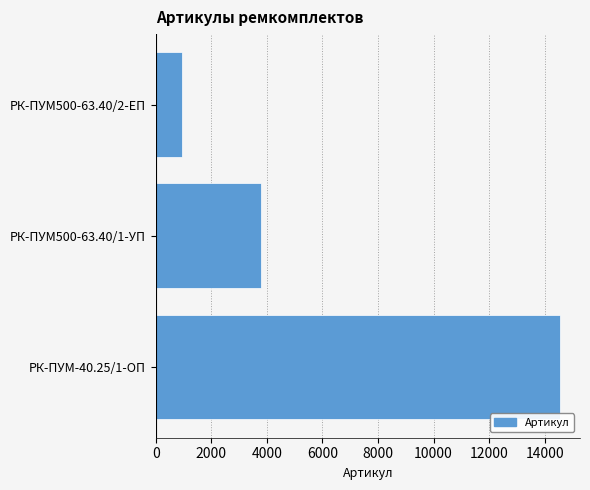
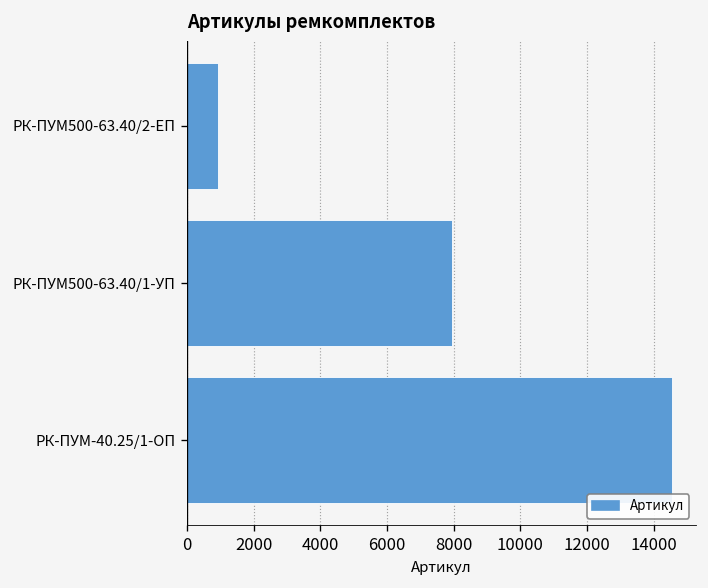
  {
    "РК-ПУМ500-63.40/2-ЕП": 900,
-   "РК-ПУМ500-63.40/1-УП": 3800,
+   "РК-ПУМ500-63.40/1-УП": 8000,
    "РК-ПУМ-40.25/1-ОП": 14500
  }
